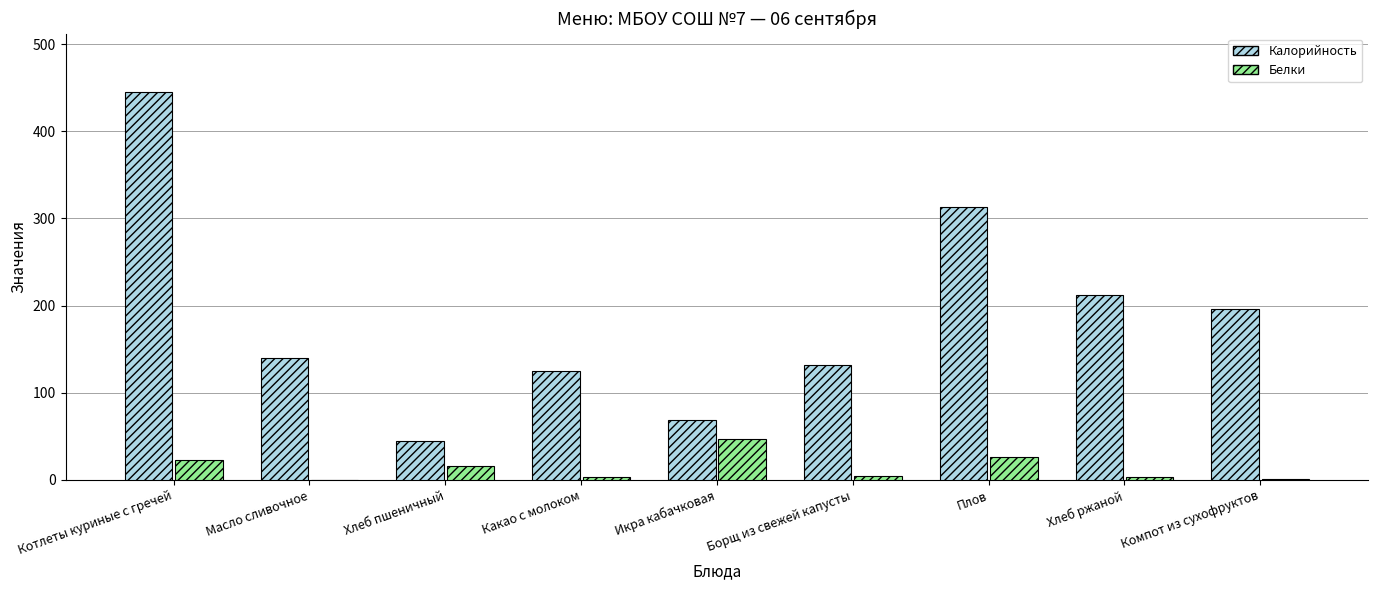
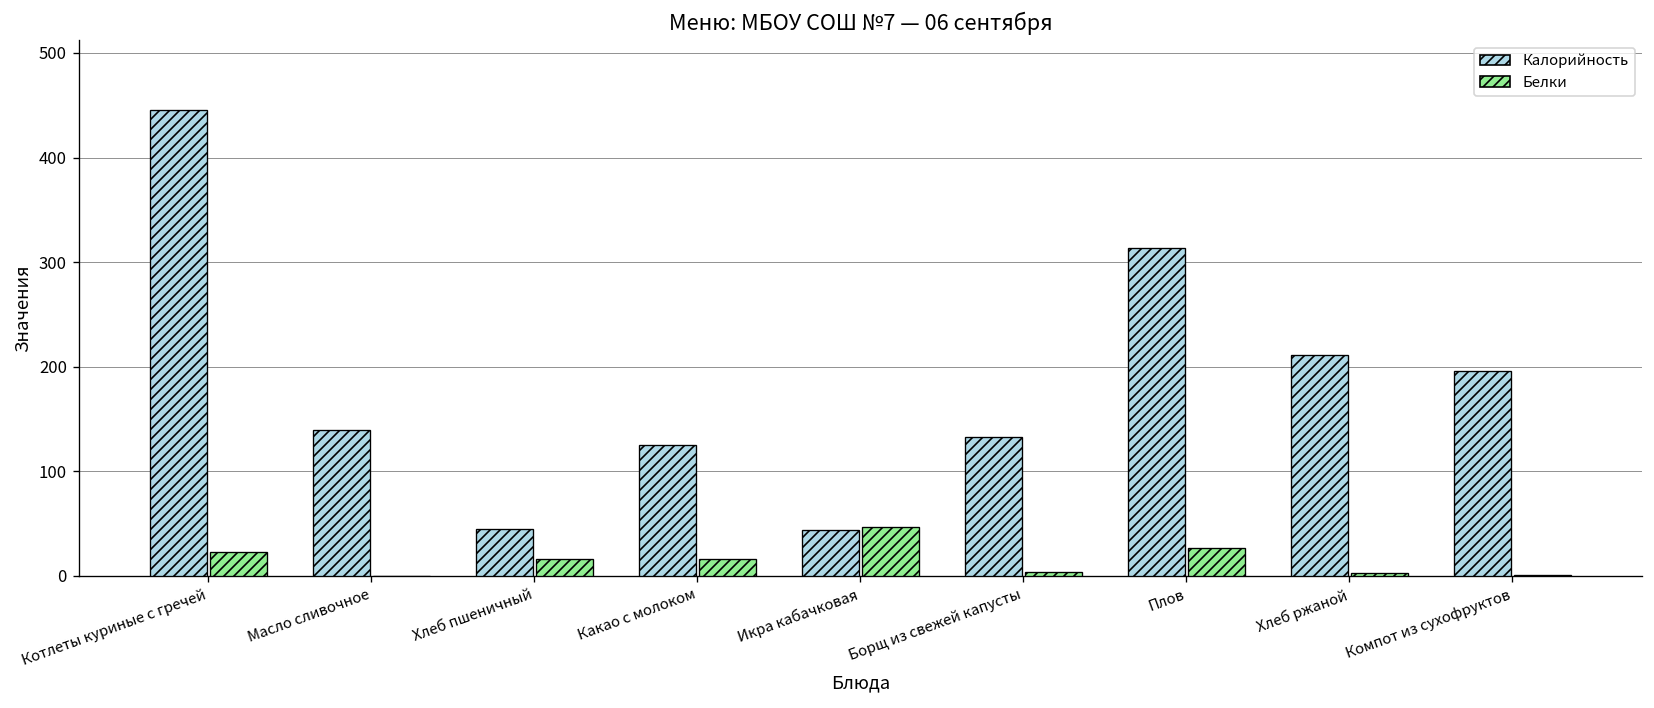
  {
    "Калорийность": {
      "Котлеты куриные с гречей": 450,
      "Масло сливочное": 140,
      "Хлеб пшеничный": 40,
      "Какао с молоком": 130,
-     "Икра кабачковая": 70,
+     "Икра кабачковая": 40,
      "Борщ из свежей капусты": 130,
      "Плов": 310,
      "Хлеб ржаной": 210,
      "Компот из сухофруктов": 200
    },
    "Белки": {
      "Котлеты куриные с гречей": 20,
      "Хлеб пшеничный": 20,
-     "Какао с молоком": 0,
+     "Какао с молоком": 20,
      "Икра кабачковая": 50,
      "Борщ из свежей капусты": 0,
      "Плов": 30
    }
  }
